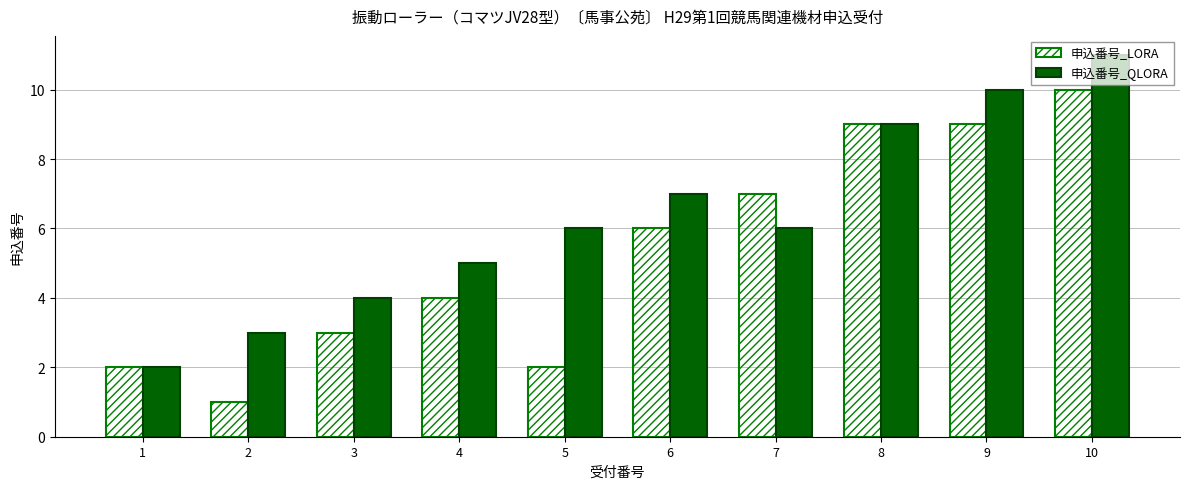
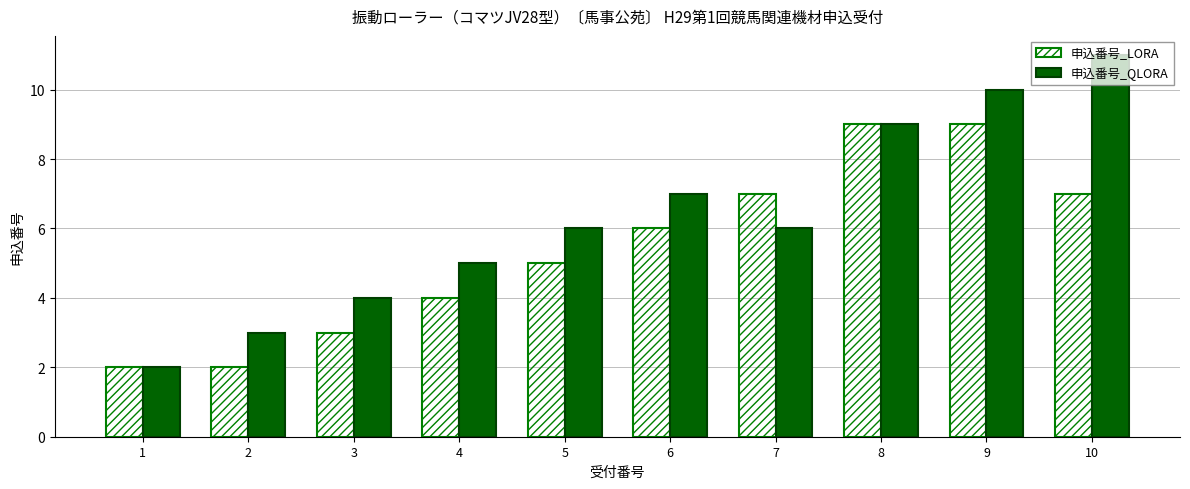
  {
    "申込番号_LORA": {
      "1": 2,
-     "2": 1,
+     "2": 2,
      "3": 3,
      "4": 4,
-     "5": 2,
+     "5": 5,
      "6": 6,
      "7": 7,
      "8": 9,
      "9": 9,
-     "10": 10
+     "10": 7
    },
    "申込番号_QLORA": {
      "1": 2,
      "2": 3,
      "3": 4,
      "4": 5,
      "5": 6,
      "6": 7,
      "7": 6,
      "8": 9,
      "9": 10
    }
  }
